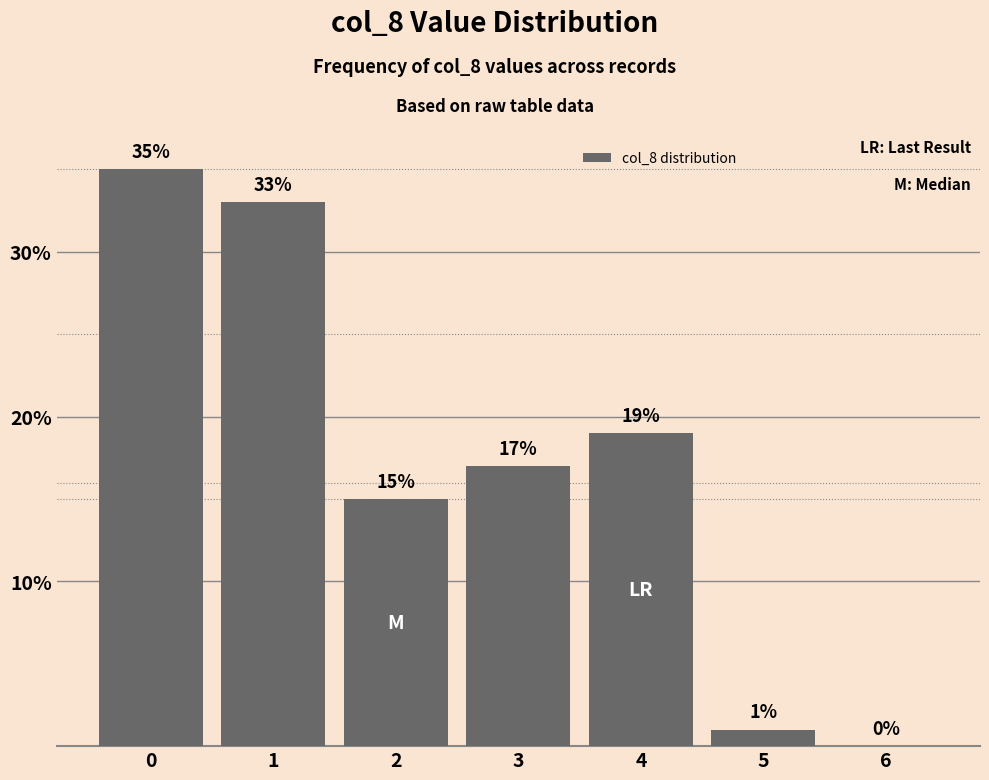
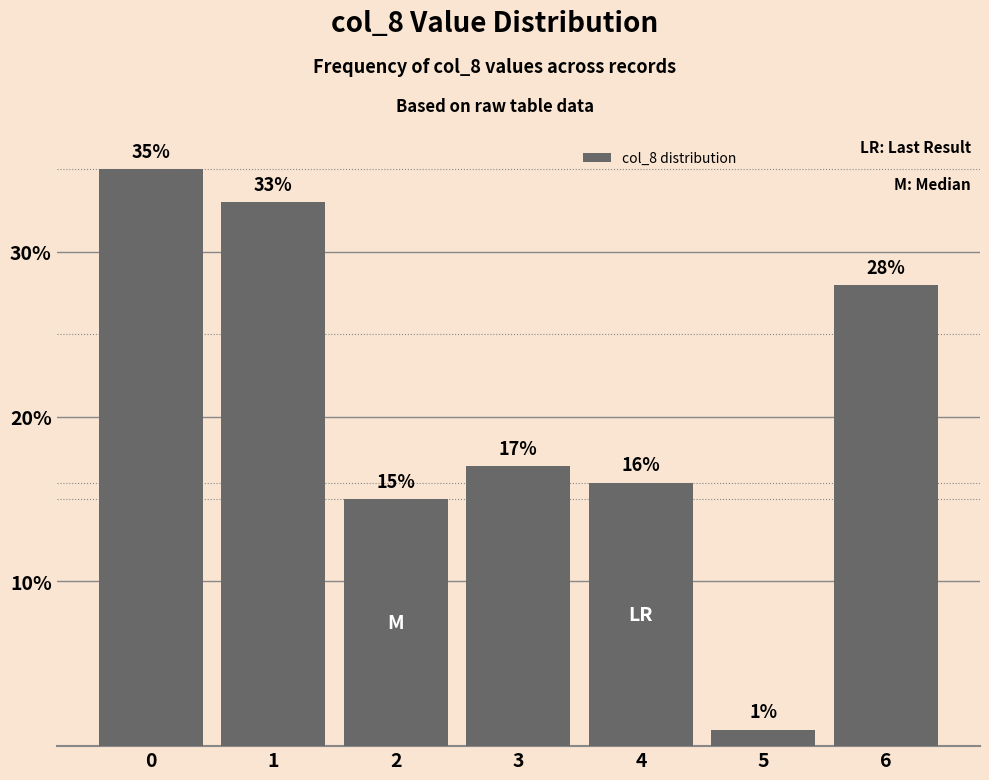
  {
    "0": "35%",
    "1": "33%",
    "2": "15%",
    "3": "17%",
-   "4": "19%",
+   "4": "16%",
    "5": "1%",
-   "6": "0%"
+   "6": "28%"
  }
